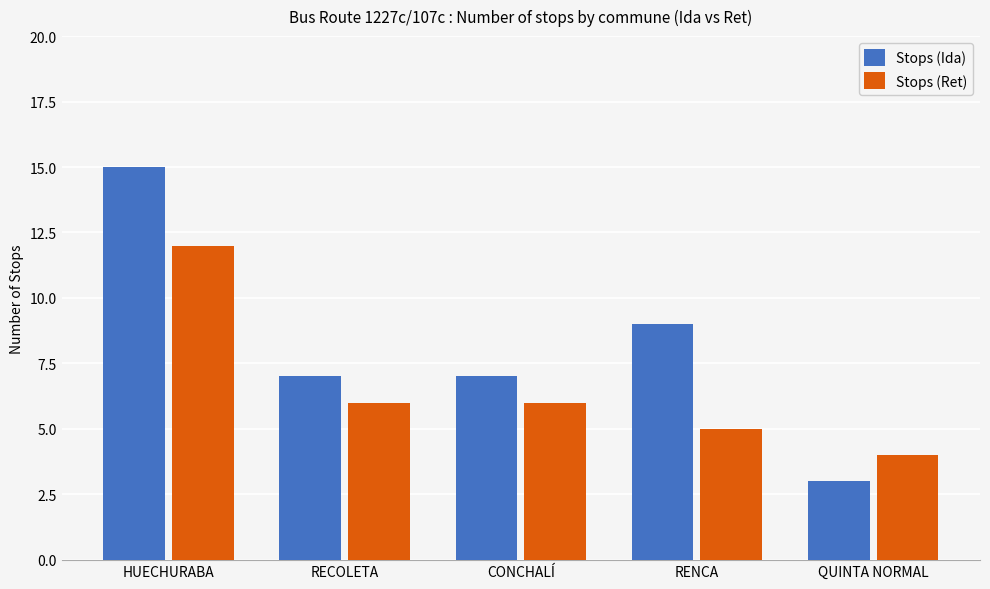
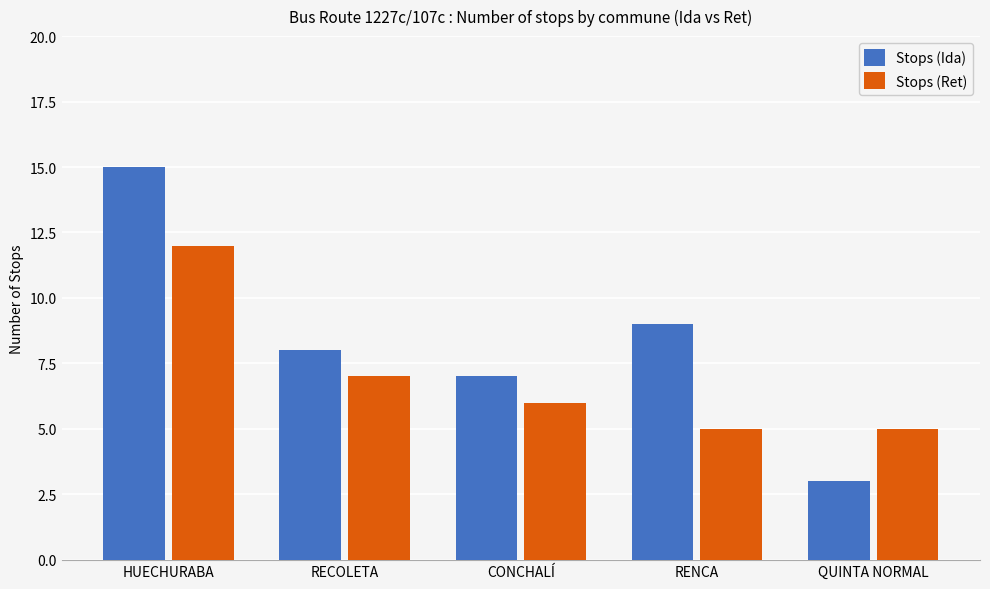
  {
    "Stops (Ida)": {
      "HUECHURABA": 15,
-     "RECOLETA": 7,
+     "RECOLETA": 8,
      "CONCHALÍ": 7,
      "RENCA": 9,
      "QUINTA NORMAL": 3
    },
    "Stops (Ret)": {
      "HUECHURABA": 12,
-     "RECOLETA": 6,
+     "RECOLETA": 7,
      "CONCHALÍ": 6,
      "RENCA": 5,
-     "QUINTA NORMAL": 4
+     "QUINTA NORMAL": 5
    }
  }
